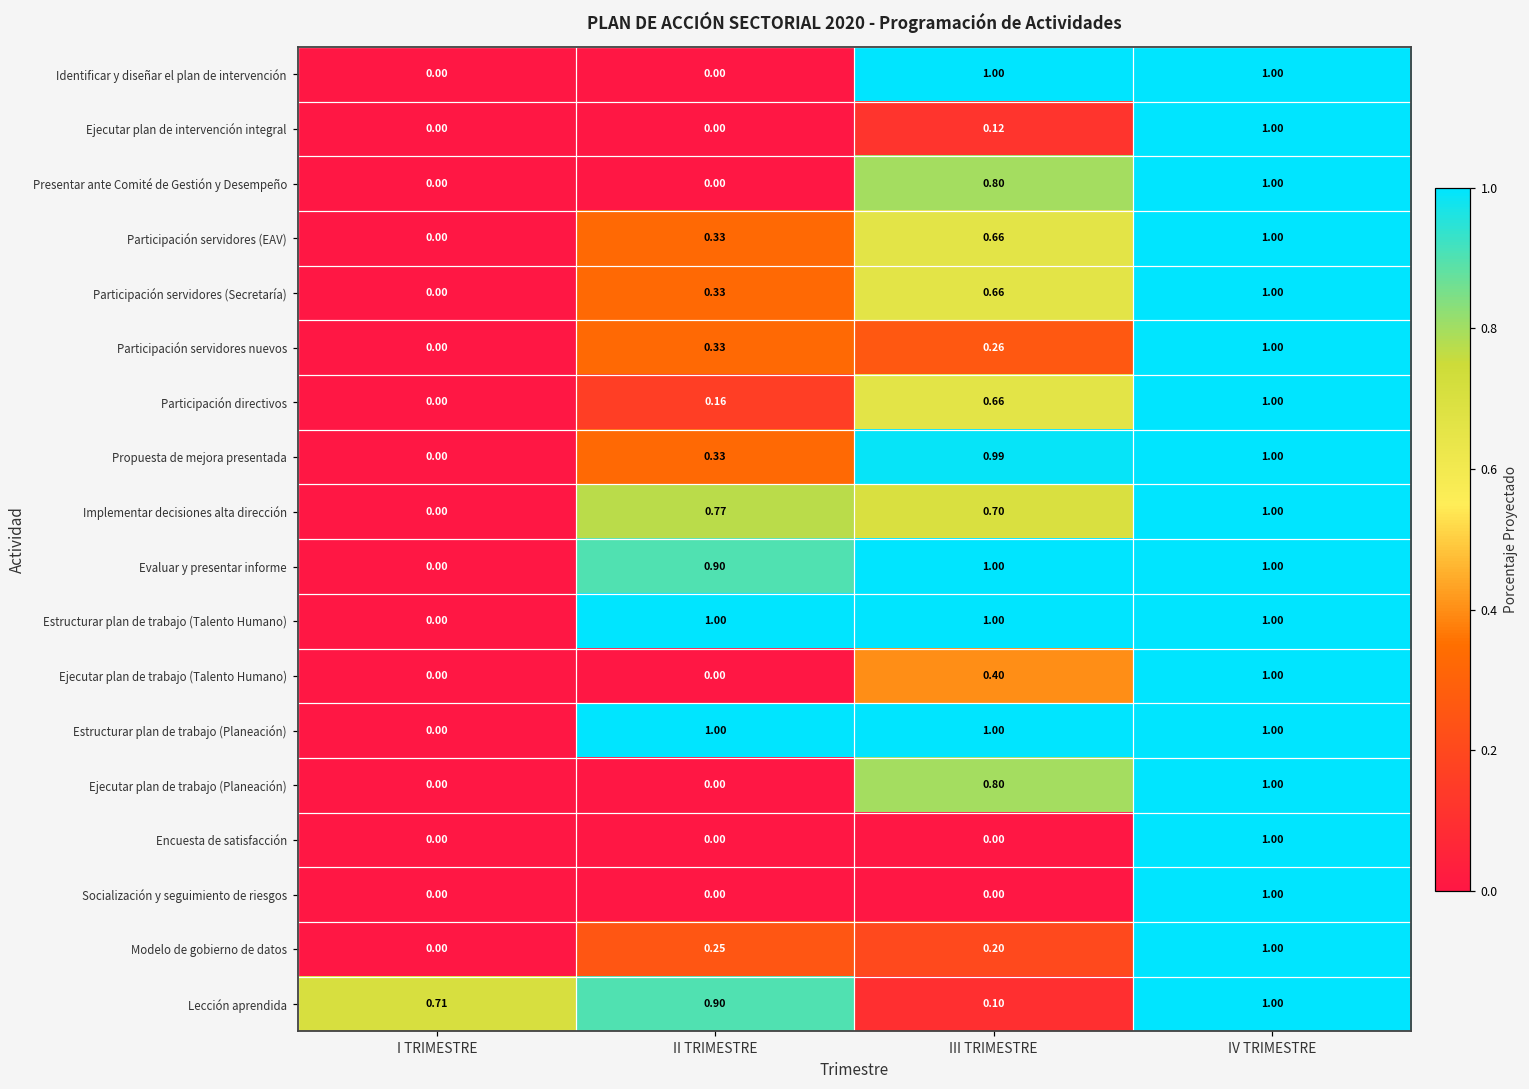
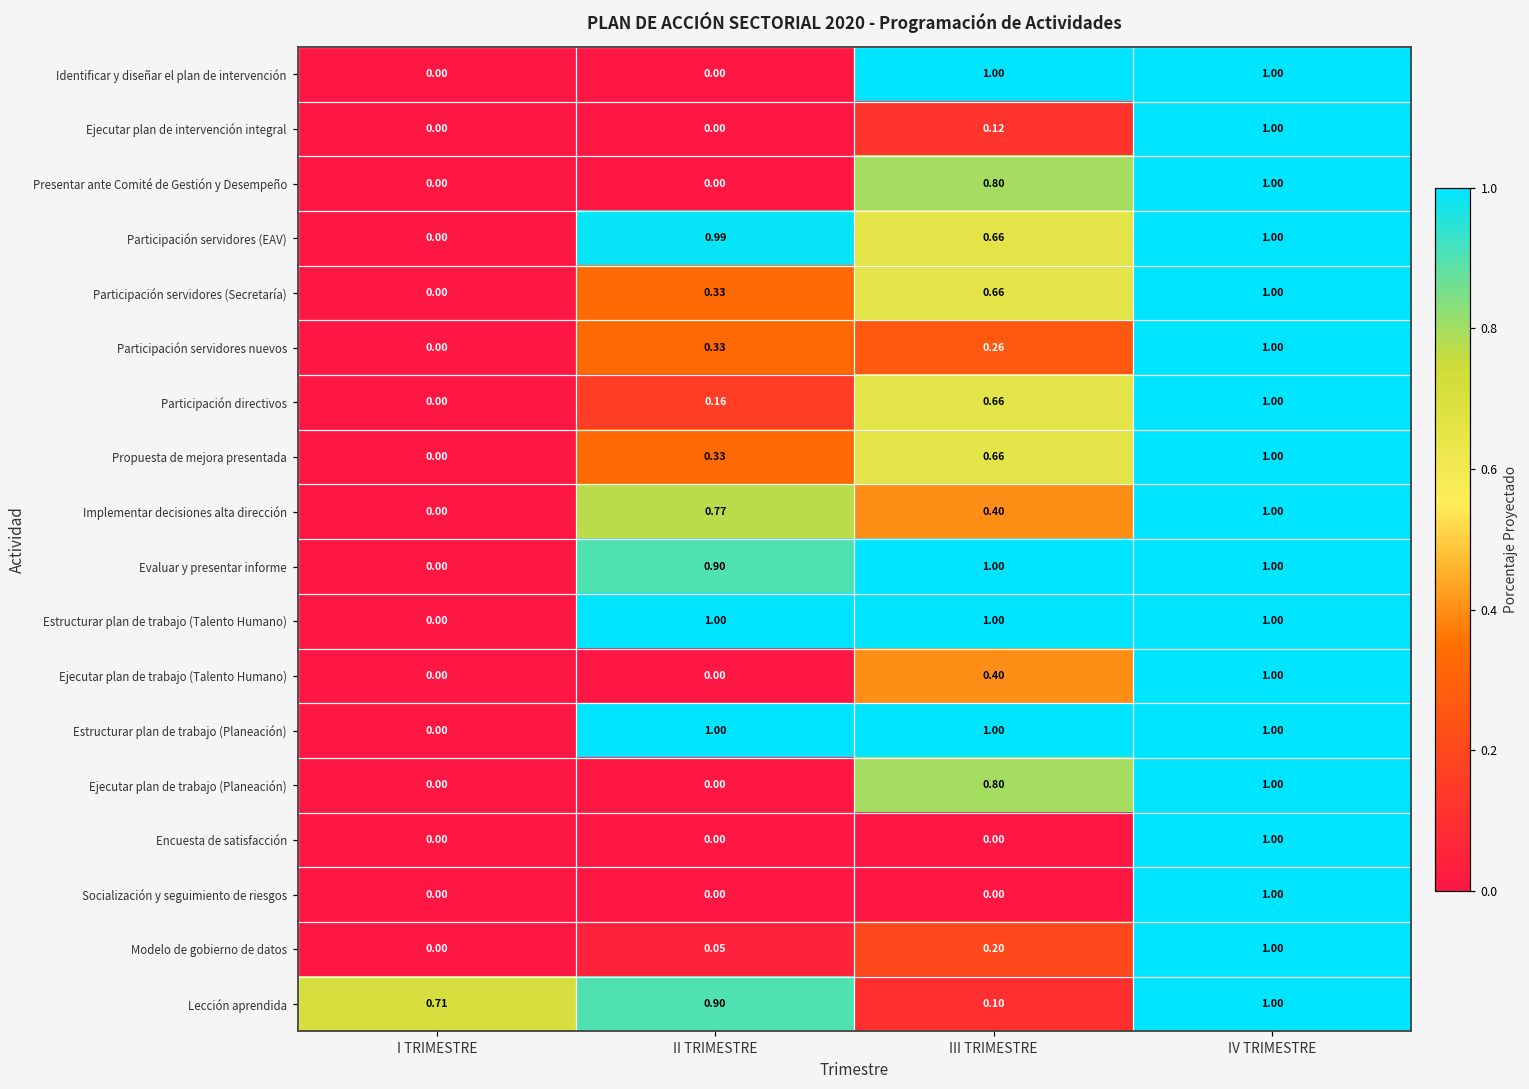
  {
    "Identificar y diseñar el plan de intervención": {
      "I TRIMESTRE": 0.00,
      "II TRIMESTRE": 0.00,
      "III TRIMESTRE": 1.00,
      "IV TRIMESTRE": 1.00
    },
    "Ejecutar plan de intervención integral": {
      "I TRIMESTRE": 0.00,
      "II TRIMESTRE": 0.00,
      "III TRIMESTRE": 0.12,
      "IV TRIMESTRE": 1.00
    },
    "Presentar ante Comité de Gestión y Desempeño": {
      "I TRIMESTRE": 0.00,
      "II TRIMESTRE": 0.00,
      "III TRIMESTRE": 0.80,
      "IV TRIMESTRE": 1.00
    },
    "Participación servidores (EAV)": {
      "I TRIMESTRE": 0.00,
-     "II TRIMESTRE": 0.33,
+     "II TRIMESTRE": 0.99,
      "III TRIMESTRE": 0.66,
      "IV TRIMESTRE": 1.00
    },
    "Participación servidores (Secretaría)": {
      "I TRIMESTRE": 0.00,
      "II TRIMESTRE": 0.33,
      "III TRIMESTRE": 0.66,
      "IV TRIMESTRE": 1.00
    },
    "Participación servidores nuevos": {
      "I TRIMESTRE": 0.00,
      "II TRIMESTRE": 0.33,
      "III TRIMESTRE": 0.26,
      "IV TRIMESTRE": 1.00
    },
    "Participación directivos": {
      "I TRIMESTRE": 0.00,
      "II TRIMESTRE": 0.16,
      "III TRIMESTRE": 0.66,
      "IV TRIMESTRE": 1.00
    },
    "Propuesta de mejora presentada": {
      "I TRIMESTRE": 0.00,
      "II TRIMESTRE": 0.33,
-     "III TRIMESTRE": 0.99,
+     "III TRIMESTRE": 0.66,
      "IV TRIMESTRE": 1.00
    },
    "Implementar decisiones alta dirección": {
      "I TRIMESTRE": 0.00,
      "II TRIMESTRE": 0.77,
-     "III TRIMESTRE": 0.70,
+     "III TRIMESTRE": 0.40,
      "IV TRIMESTRE": 1.00
    },
    "Evaluar y presentar informe": {
      "I TRIMESTRE": 0.00,
      "II TRIMESTRE": 0.90,
      "III TRIMESTRE": 1.00,
      "IV TRIMESTRE": 1.00
    },
    "Estructurar plan de trabajo (Talento Humano)": {
      "I TRIMESTRE": 0.00,
      "II TRIMESTRE": 1.00,
      "III TRIMESTRE": 1.00,
      "IV TRIMESTRE": 1.00
    },
    "Ejecutar plan de trabajo (Talento Humano)": {
      "I TRIMESTRE": 0.00,
      "II TRIMESTRE": 0.00,
      "III TRIMESTRE": 0.40,
      "IV TRIMESTRE": 1.00
    },
    "Estructurar plan de trabajo (Planeación)": {
      "I TRIMESTRE": 0.00,
      "II TRIMESTRE": 1.00,
      "III TRIMESTRE": 1.00,
      "IV TRIMESTRE": 1.00
    },
    "Ejecutar plan de trabajo (Planeación)": {
      "I TRIMESTRE": 0.00,
      "II TRIMESTRE": 0.00,
      "III TRIMESTRE": 0.80,
      "IV TRIMESTRE": 1.00
    },
    "Encuesta de satisfacción": {
      "I TRIMESTRE": 0.00,
      "II TRIMESTRE": 0.00,
      "III TRIMESTRE": 0.00,
      "IV TRIMESTRE": 1.00
    },
    "Socialización y seguimiento de riesgos": {
      "I TRIMESTRE": 0.00,
      "II TRIMESTRE": 0.00,
      "III TRIMESTRE": 0.00,
      "IV TRIMESTRE": 1.00
    },
    "Modelo de gobierno de datos": {
      "I TRIMESTRE": 0.00,
-     "II TRIMESTRE": 0.25,
+     "II TRIMESTRE": 0.05,
      "III TRIMESTRE": 0.20,
      "IV TRIMESTRE": 1.00
    },
    "Lección aprendida": {
      "I TRIMESTRE": 0.71,
      "II TRIMESTRE": 0.90,
      "III TRIMESTRE": 0.10,
      "IV TRIMESTRE": 1.00
    }
  }
